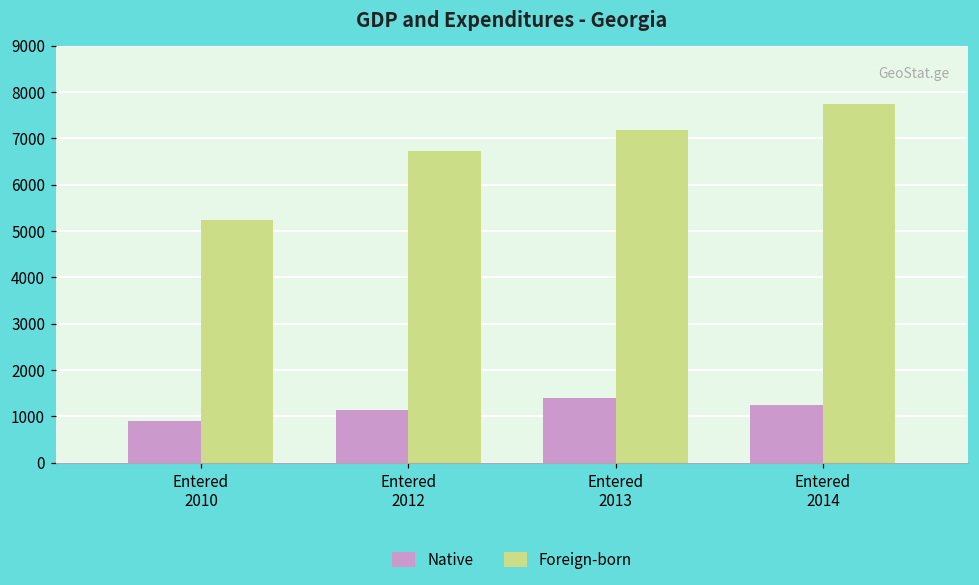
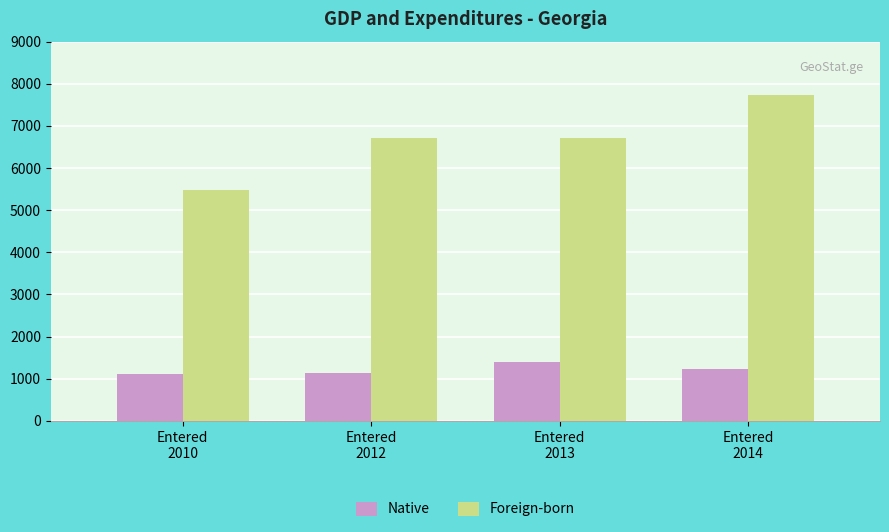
  {
    "Native": {
-     "Entered 2010": 900,
+     "Entered 2010": 1100,
      "Entered 2012": 1100,
      "Entered 2013": 1400,
      "Entered 2014": 1200
    },
    "Foreign-born": {
-     "Entered 2010": 5200,
+     "Entered 2010": 5500,
      "Entered 2012": 6700,
-     "Entered 2013": 7200,
+     "Entered 2013": 6700,
      "Entered 2014": 7700
    }
  }
